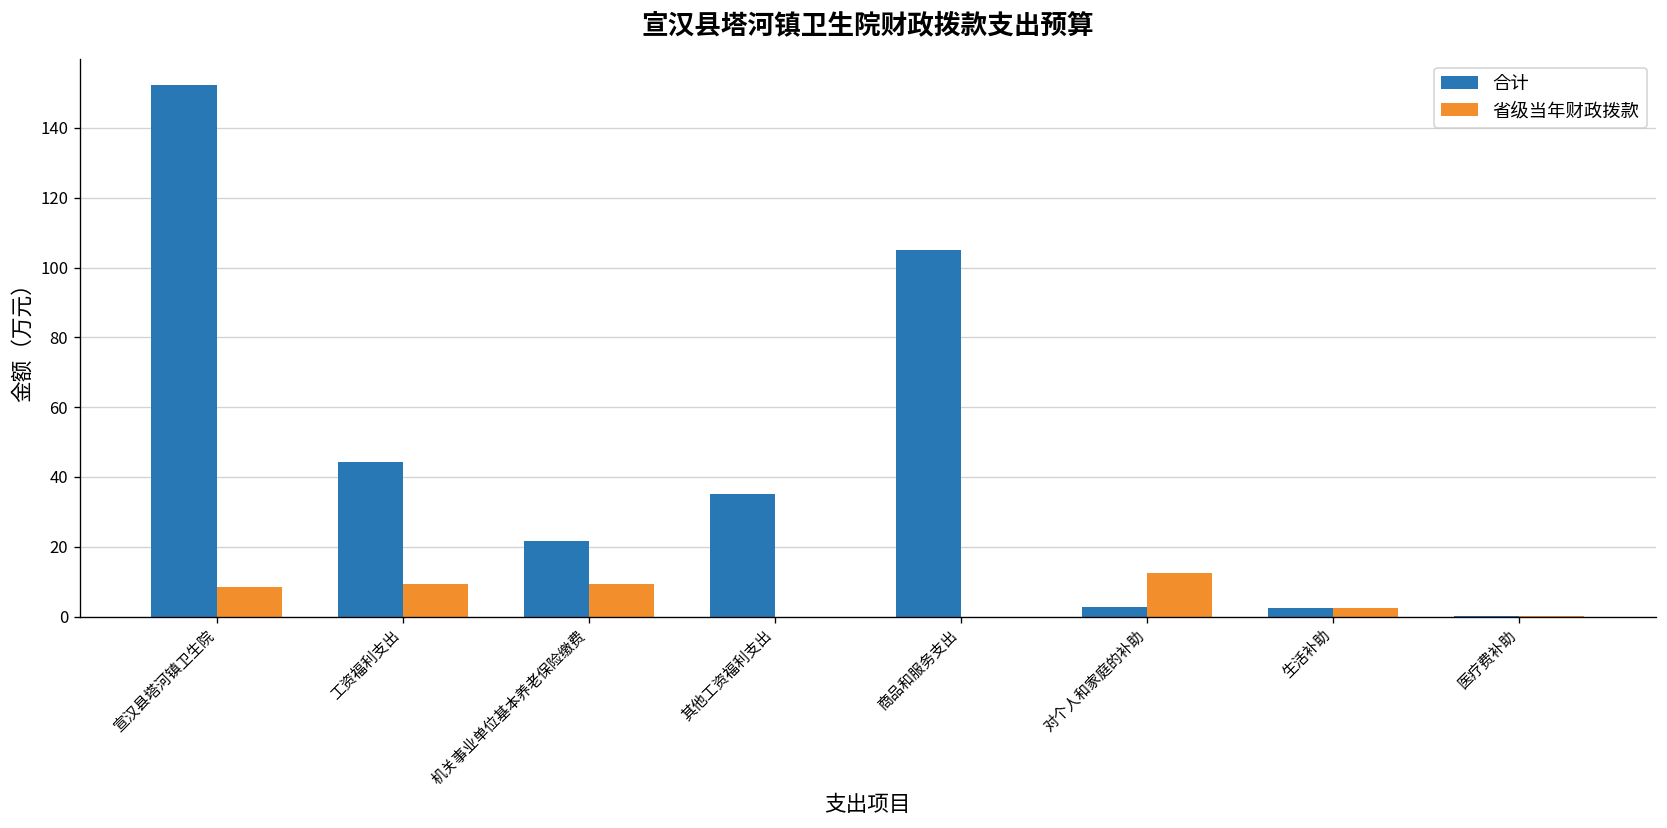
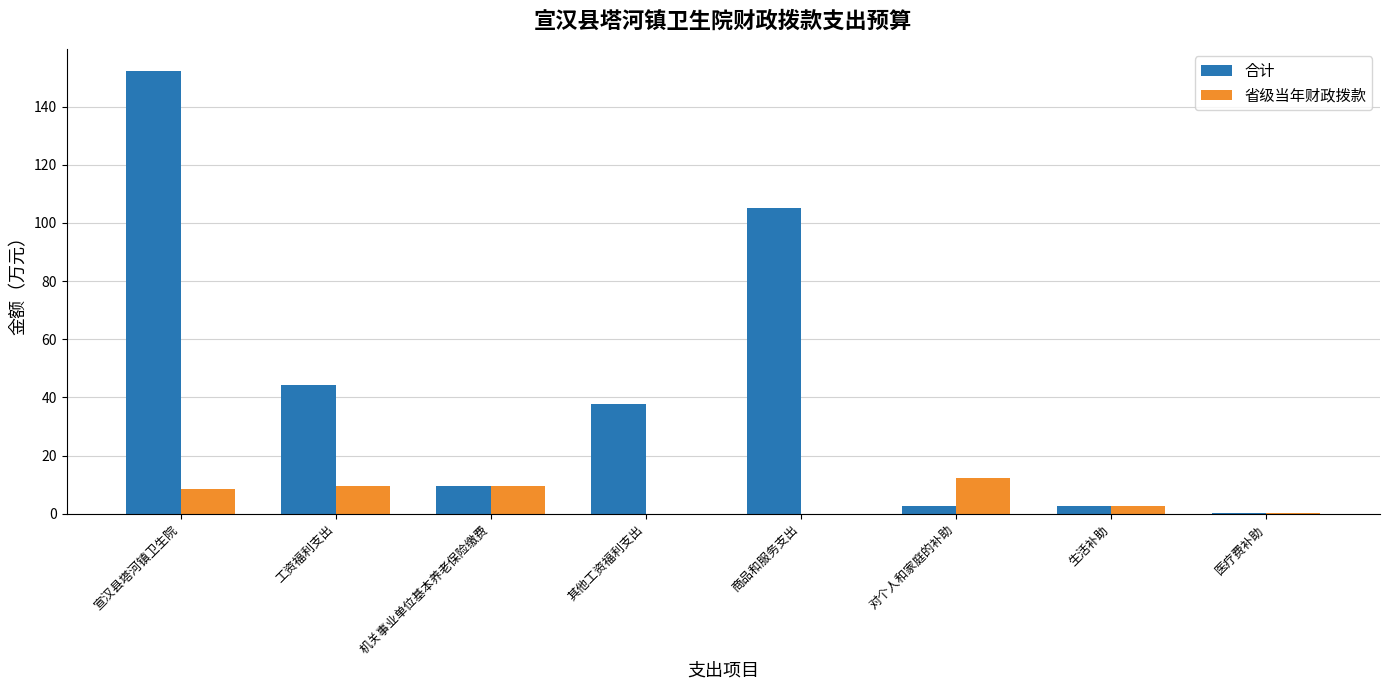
  {
    "合计": {
      "宣汉县塔河镇卫生院": 152,
      "工资福利支出": 44,
-     "机关事业单位基本养老保险缴费": 22,
-     "其他工资福利支出": 35,
+     "机关事业单位基本养老保险缴费": 9,
+     "其他工资福利支出": 38,
      "商品和服务支出": 105,
      "对个人和家庭的补助": 3,
      "生活补助": 3
    },
    "省级当年财政拨款": {
      "宣汉县塔河镇卫生院": 8,
      "工资福利支出": 9,
      "机关事业单位基本养老保险缴费": 9,
      "其他工资福利支出": 0,
      "商品和服务支出": 0,
      "对个人和家庭的补助": 12,
      "生活补助": 3
    }
  }
